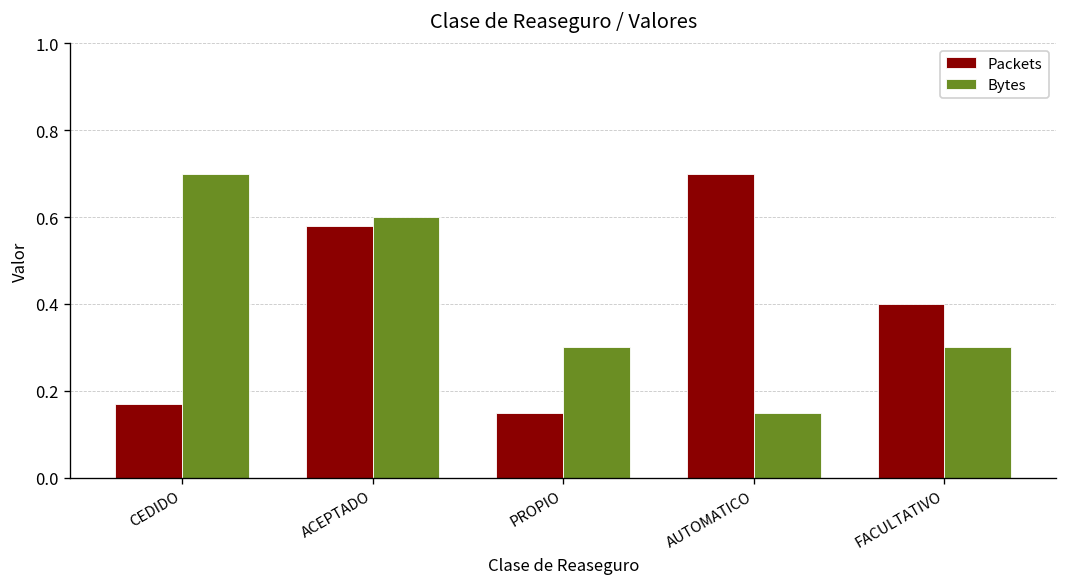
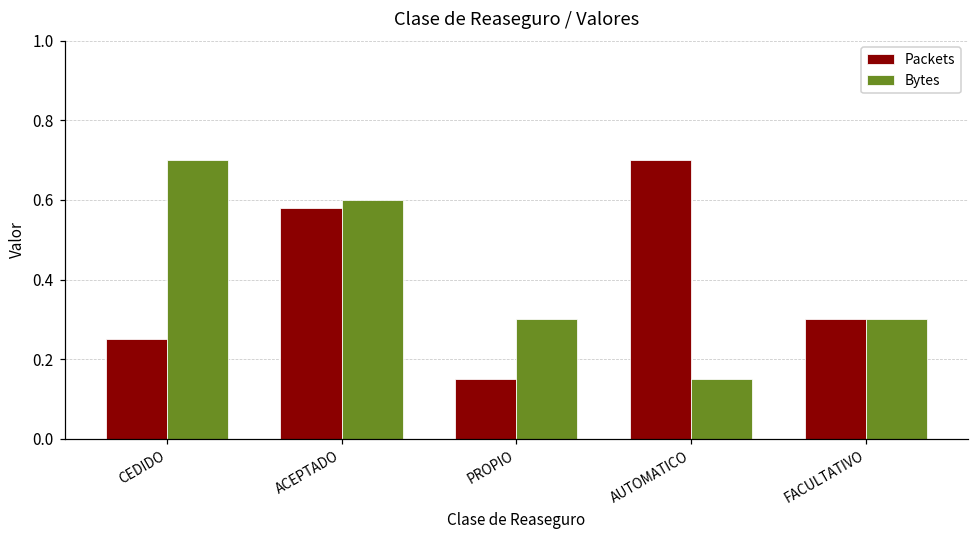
  {
    "Packets": {
-     "CEDIDO": 0.17,
+     "CEDIDO": 0.25,
      "ACEPTADO": 0.58,
      "PROPIO": 0.15,
      "AUTOMATICO": 0.70,
-     "FACULTATIVO": 0.4
+     "FACULTATIVO": 0.3
    },
    "Bytes": {
      "CEDIDO": 0.70,
      "ACEPTADO": 0.60,
      "PROPIO": 0.30,
      "AUTOMATICO": 0.15,
      "FACULTATIVO": 0.30
    }
  }
